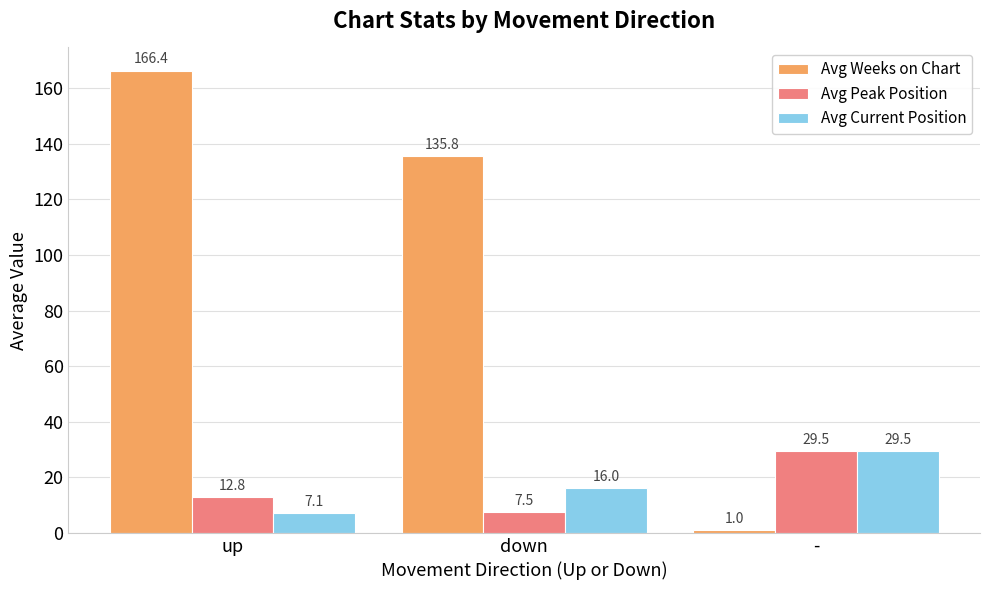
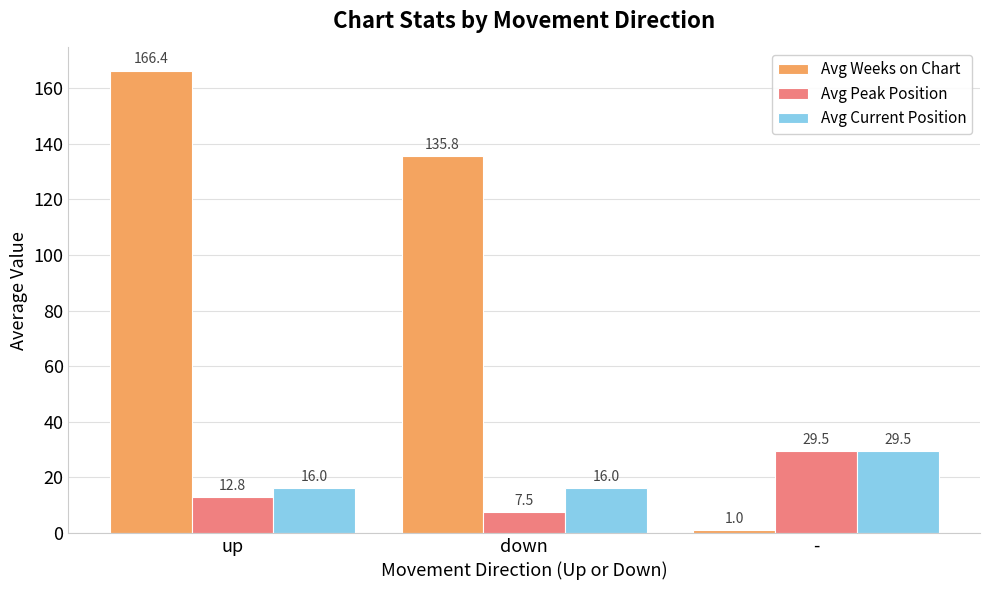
  {
    "Avg Current Position": {
-     "up": 7.1,
+     "up": 16.0,
      "down": 16.0,
      "-": 29.5
    }
  }
